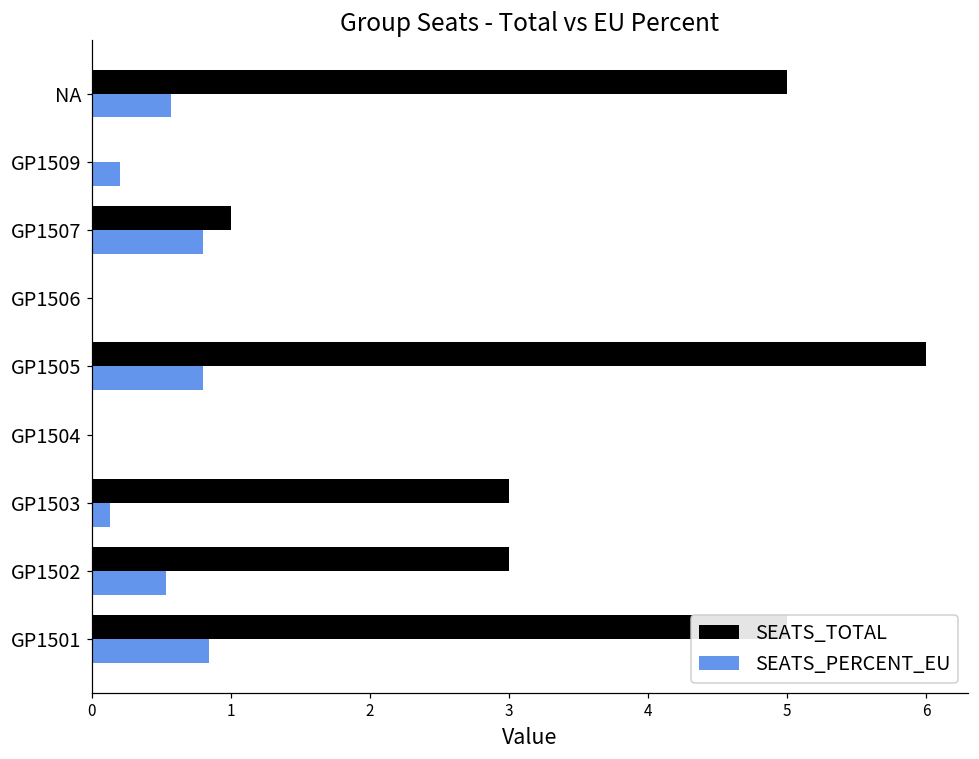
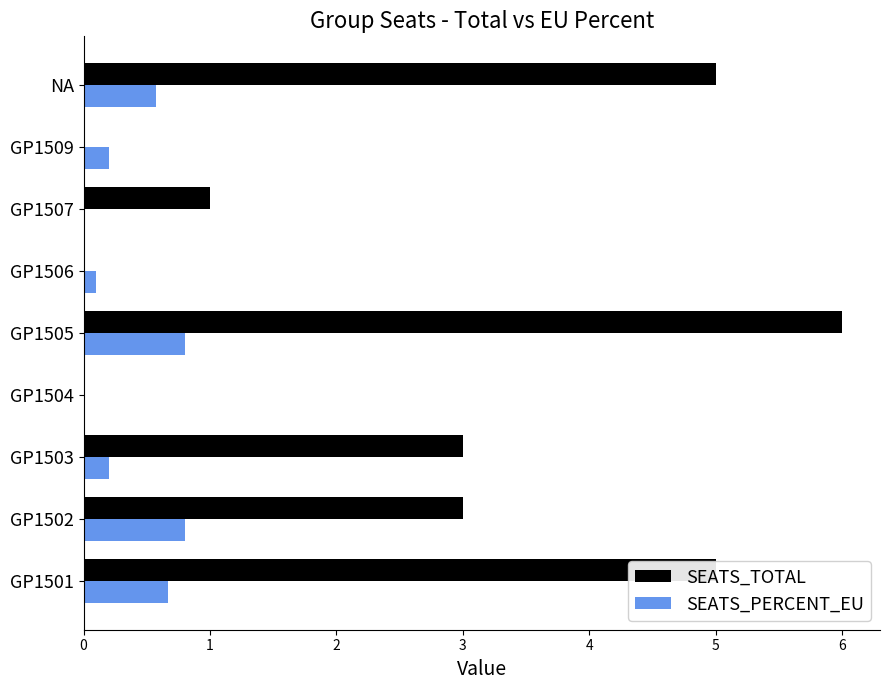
  {
    "SEATS_TOTAL": {
      "NA": 5.00,
      "GP1509": 0.00,
      "GP1507": 1.00,
      "GP1506": 0.00,
      "GP1505": 6.00,
      "GP1504": 0.00,
      "GP1503": 3.00,
      "GP1502": 3.00
    },
    "SEATS_PERCENT_EU": {
      "NA": 0.57,
      "GP1509": 0.20,
-     "GP1507": 0.8,
-     "GP1506": 0.0,
+     "GP1507": 0.0,
+     "GP1506": 0.1,
      "GP1505": 0.80,
      "GP1504": 0.00,
-     "GP1503": 0.13,
-     "GP1502": 0.53,
-     "GP1501": 0.84
+     "GP1503": 0.20,
+     "GP1502": 0.80,
+     "GP1501": 0.67
    }
  }
